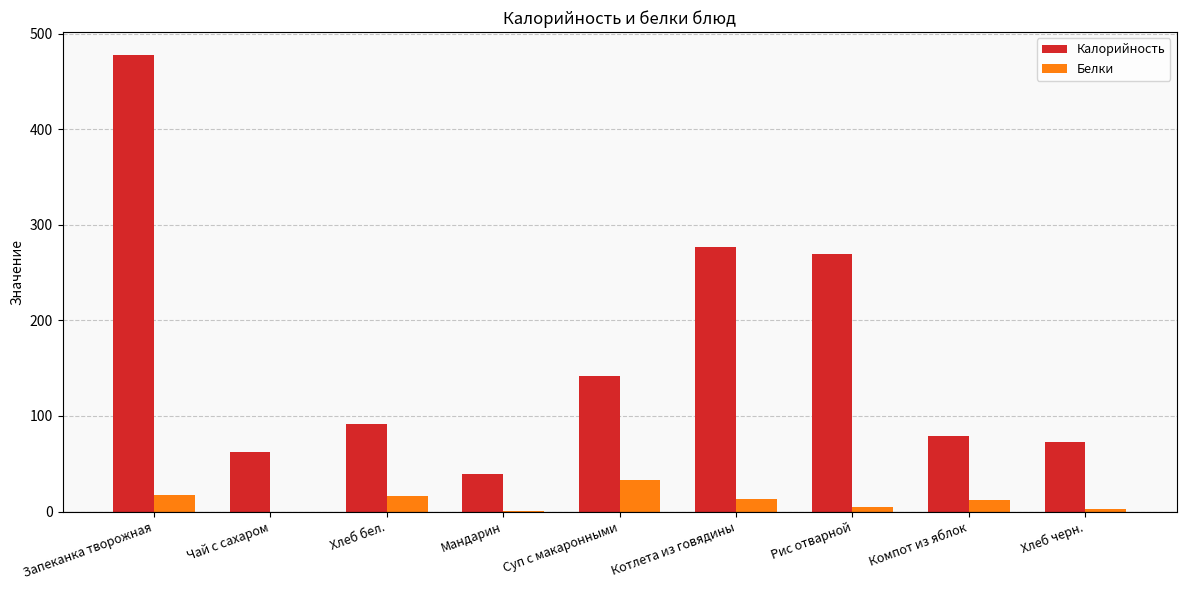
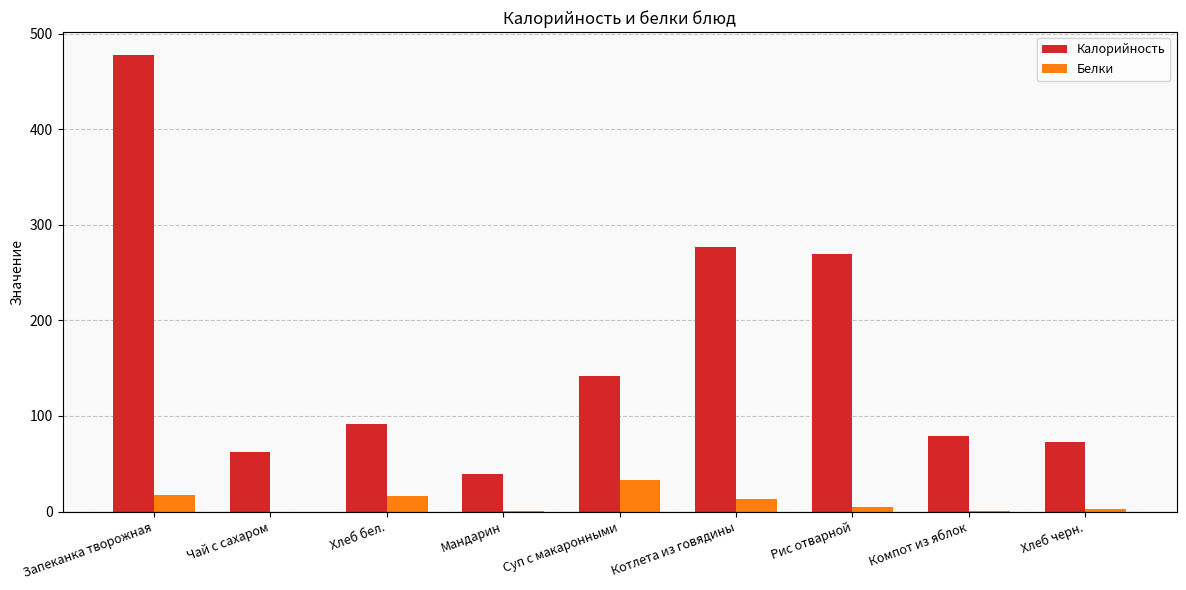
  {
    "Калорийность": {
      "Запеканка творожная": 480,
      "Чай с сахаром": 60,
      "Хлеб бел.": 90,
      "Мандарин": 40,
      "Суп с макаронными": 140,
      "Котлета из говядины": 280,
      "Рис отварной": 270,
      "Компот из яблок": 80,
      "Хлеб черн.": 70
    },
    "Белки": {
      "Запеканка творожная": 20,
      "Чай с сахаром": 0,
      "Хлеб бел.": 20,
      "Суп с макаронными": 30,
      "Котлета из говядины": 10,
      "Рис отварной": 0,
-     "Компот из яблок": 10,
+     "Компот из яблок": 0,
      "Хлеб черн.": 0
    }
  }
